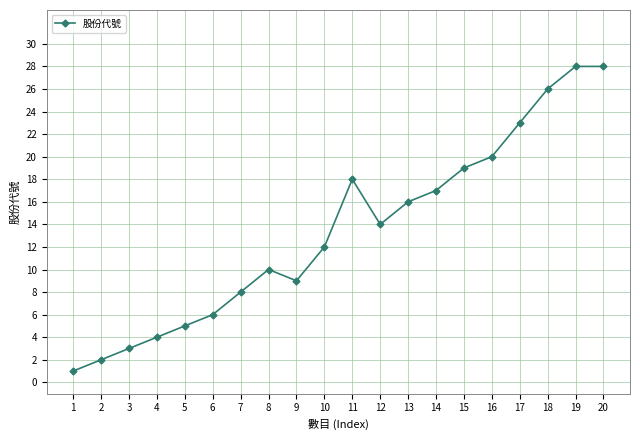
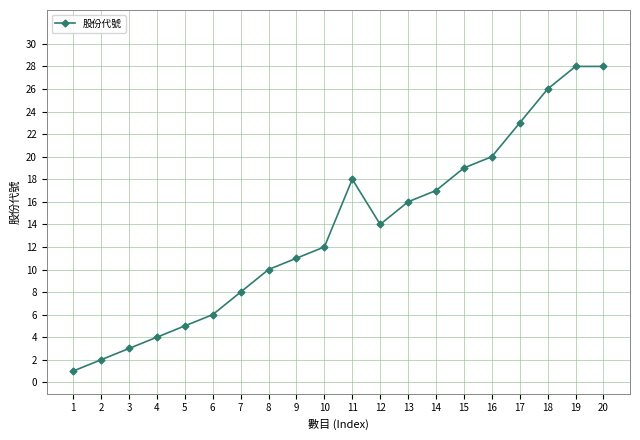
  {
    "1": 1,
    "2": 2,
    "3": 3,
    "4": 4,
    "5": 5,
    "6": 6,
    "7": 8,
    "8": 10,
-   "9": 9,
+   "9": 11,
    "10": 12,
    "11": 18,
    "12": 14,
    "13": 16,
    "14": 17,
    "15": 19,
    "16": 20,
    "17": 23,
    "18": 26,
    "19": 28,
    "20": 28
  }
